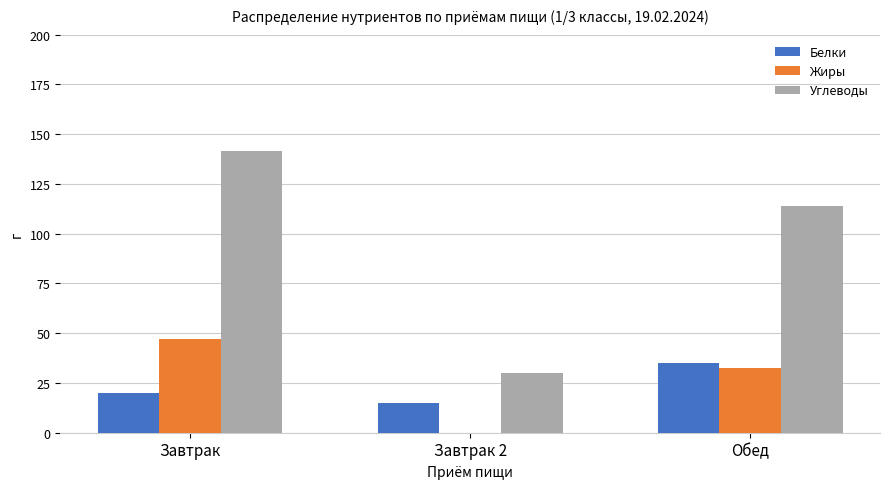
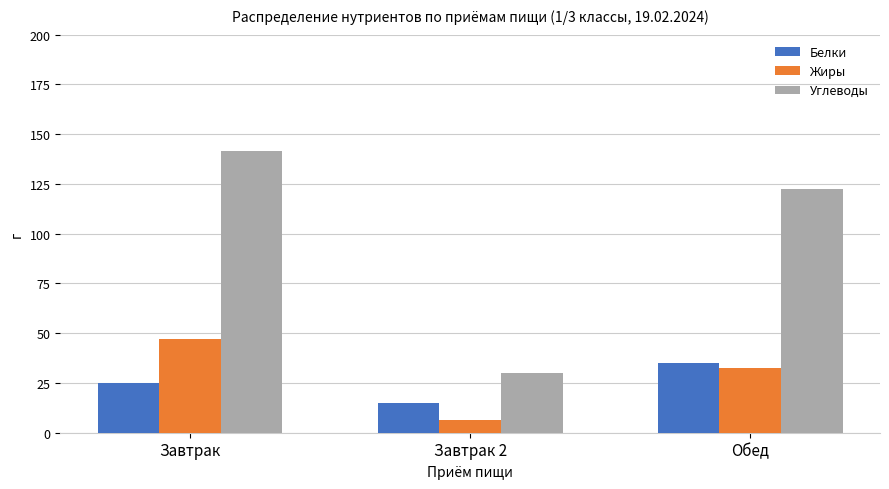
  {
    "Белки": {
-     "Завтрак": 20,
+     "Завтрак": 25,
      "Завтрак 2": 15,
      "Обед": 35
    },
    "Жиры": {
      "Завтрак": 47,
-     "Завтрак 2": 0,
+     "Завтрак 2": 7,
      "Обед": 33
    },
    "Углеводы": {
      "Завтрак": 142,
      "Завтрак 2": 30,
-     "Обед": 114
+     "Обед": 122
    }
  }
